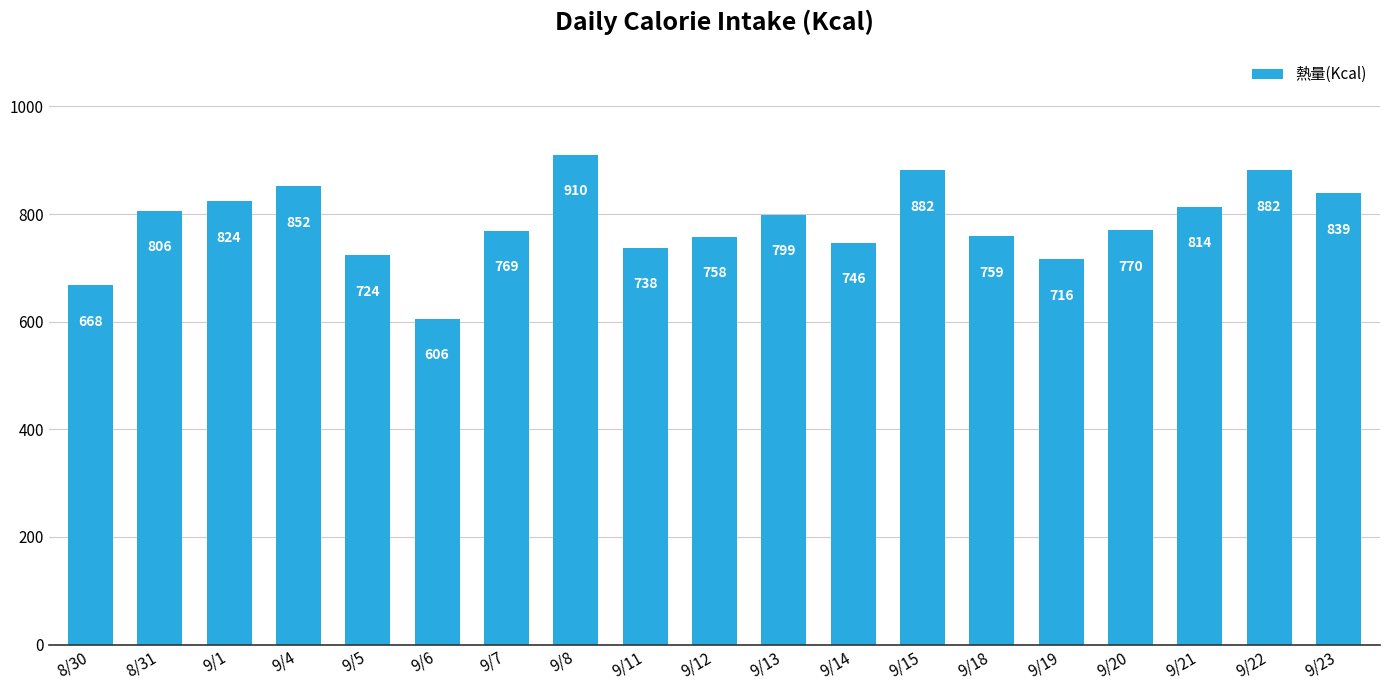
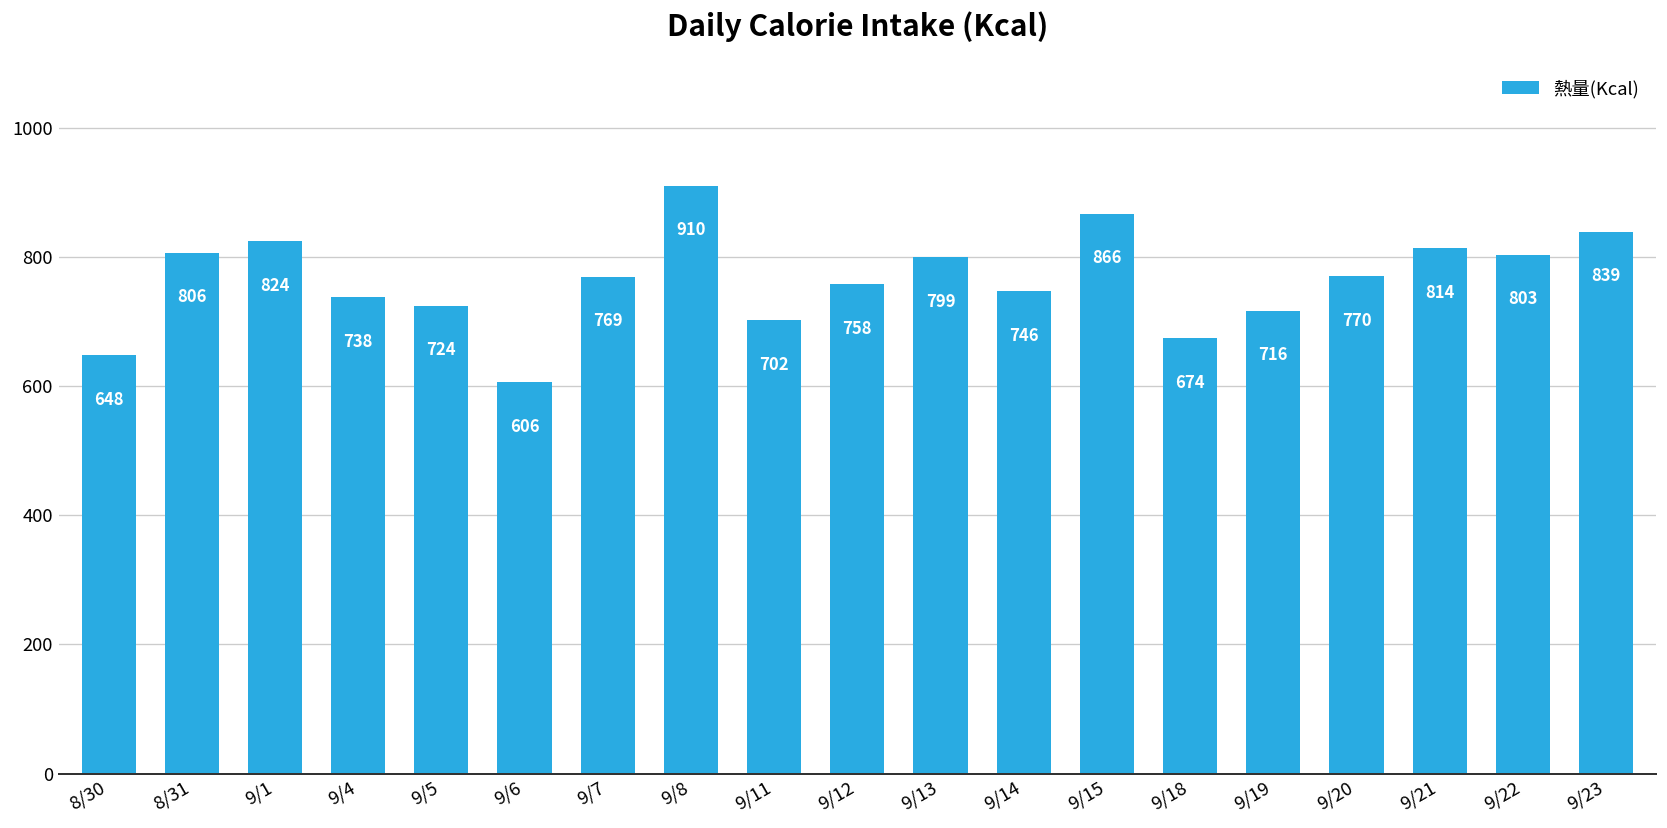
  {
-   "8/30": 668,
+   "8/30": 648,
    "8/31": 806,
    "9/1": 824,
-   "9/4": 852,
+   "9/4": 738,
    "9/5": 724,
    "9/6": 606,
    "9/7": 769,
    "9/8": 910,
-   "9/11": 738,
+   "9/11": 702,
    "9/12": 758,
    "9/13": 799,
    "9/14": 746,
-   "9/15": 882,
-   "9/18": 759,
+   "9/15": 866,
+   "9/18": 674,
    "9/19": 716,
    "9/20": 770,
    "9/21": 814,
-   "9/22": 882,
+   "9/22": 803,
    "9/23": 839
  }
